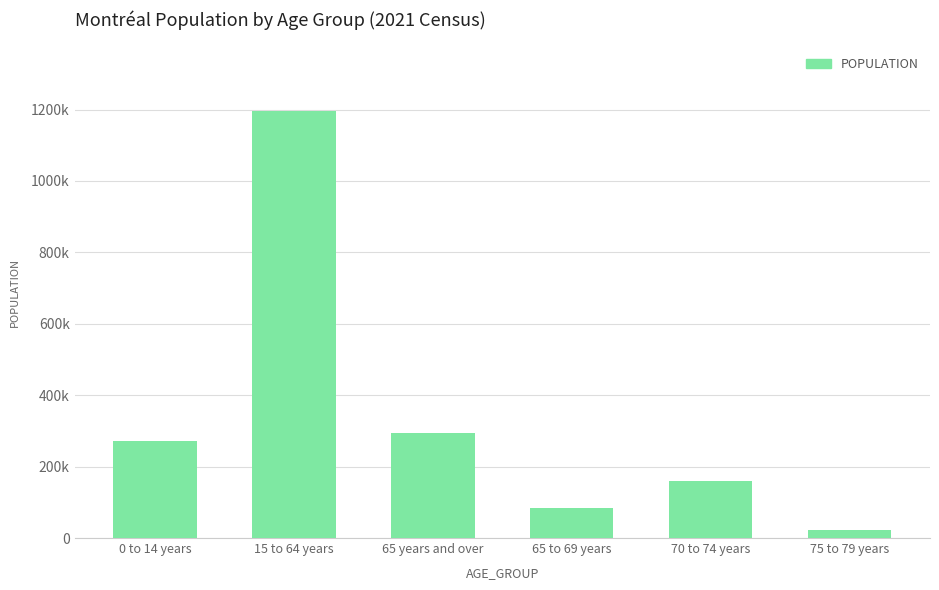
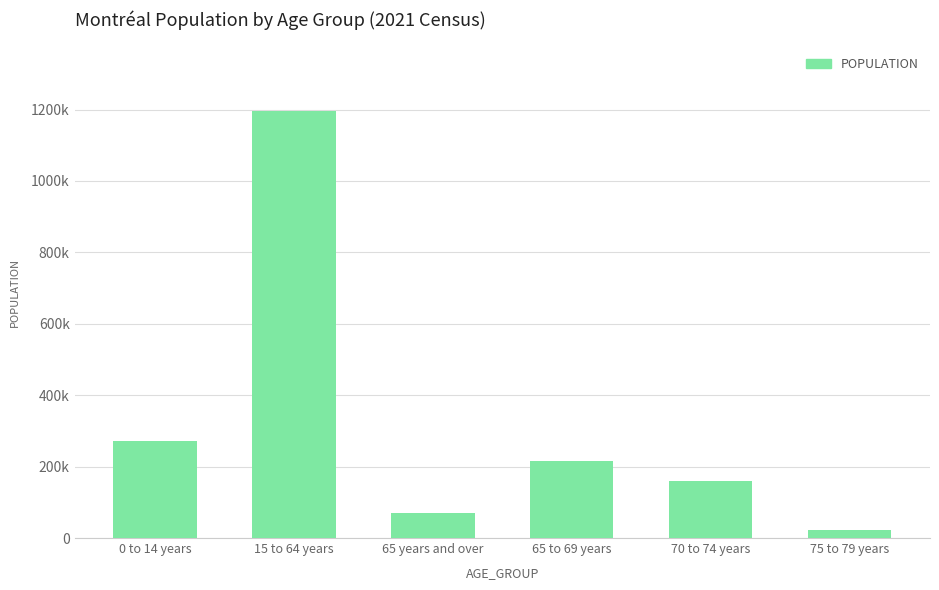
  {
    "0 to 14 years": 270000,
    "15 to 64 years": 1200000,
-   "65 years and over": 300000,
-   "65 to 69 years": 90000,
+   "65 years and over": 70000,
+   "65 to 69 years": 220000,
    "70 to 74 years": 160000,
    "75 to 79 years": 20000
  }
